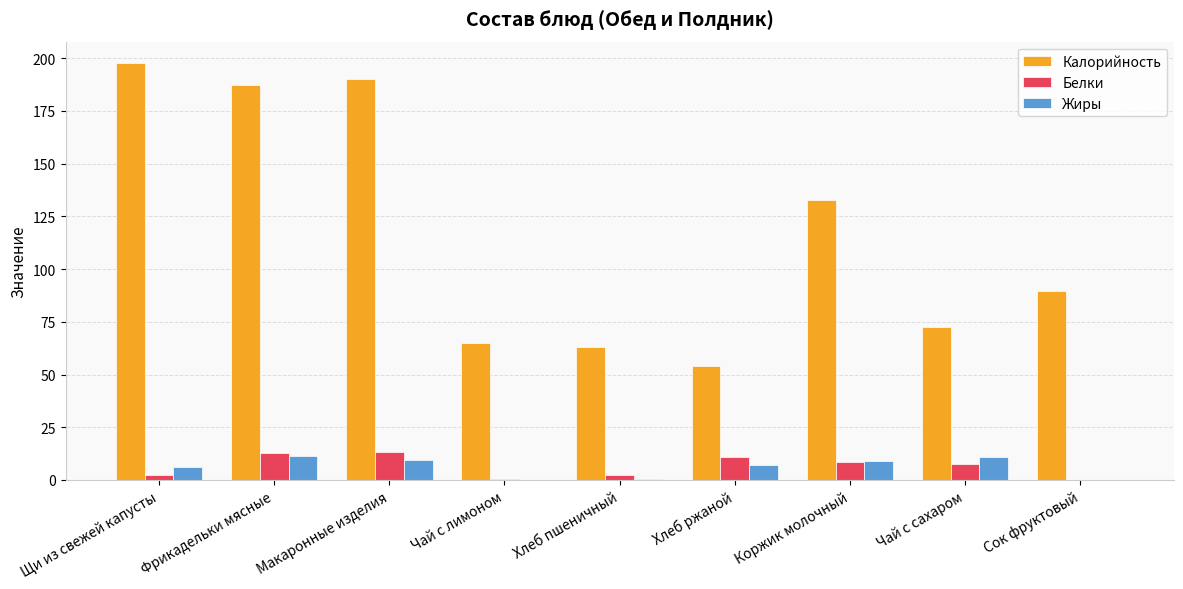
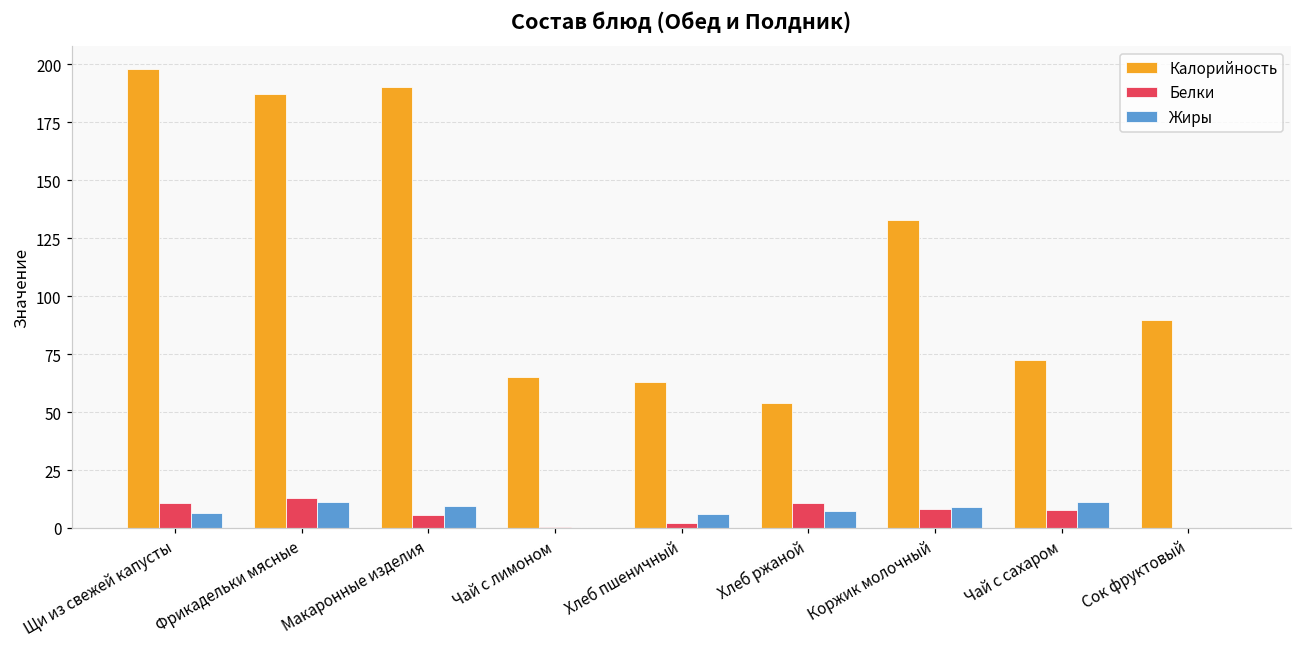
  {
    "Калорийность": {
      "Щи из свежей капусты": 198,
      "Фрикадельки мясные": 187,
      "Макаронные изделия": 190,
      "Чай с лимоном": 65,
      "Хлеб пшеничный": 63,
      "Хлеб ржаной": 54,
      "Коржик молочный": 133,
      "Чай с сахаром": 73,
      "Сок фруктовый": 90
    },
    "Белки": {
-     "Щи из свежей капусты": 2,
+     "Щи из свежей капусты": 11,
      "Фрикадельки мясные": 13,
-     "Макаронные изделия": 13,
+     "Макаронные изделия": 5,
      "Хлеб пшеничный": 2,
      "Хлеб ржаной": 11,
      "Коржик молочный": 8,
      "Чай с сахаром": 8,
      "Сок фруктовый": 0
    },
    "Жиры": {
      "Щи из свежей капусты": 6,
      "Фрикадельки мясные": 11,
      "Макаронные изделия": 10,
-     "Хлеб пшеничный": 0,
+     "Хлеб пшеничный": 6,
      "Хлеб ржаной": 7,
      "Коржик молочный": 9,
      "Чай с сахаром": 11,
      "Сок фруктовый": 0
    }
  }
